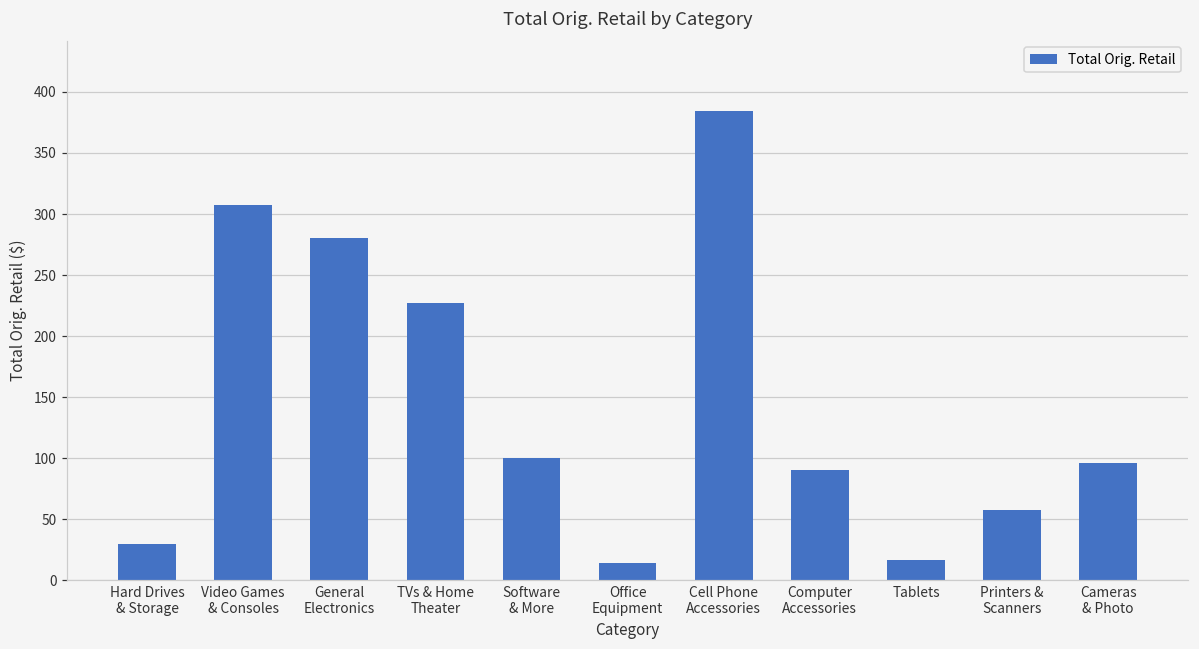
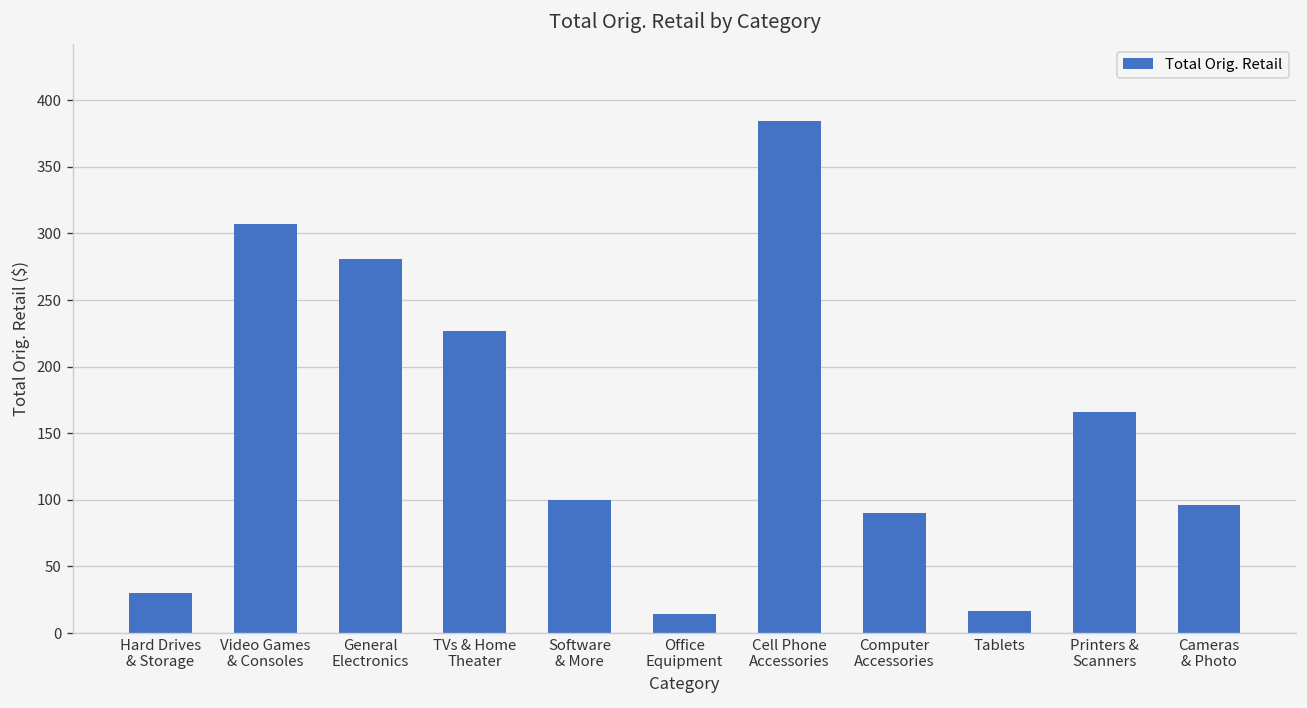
  {
    "Hard Drives & Storage": 30,
    "Video Games & Consoles": 307,
    "General Electronics": 280,
    "TVs & Home Theater": 227,
    "Software & More": 100,
    "Office Equipment": 15,
    "Cell Phone Accessories": 384,
    "Computer Accessories": 90,
    "Tablets": 17,
-   "Printers & Scanners": 58,
+   "Printers & Scanners": 166,
    "Cameras & Photo": 96
  }
